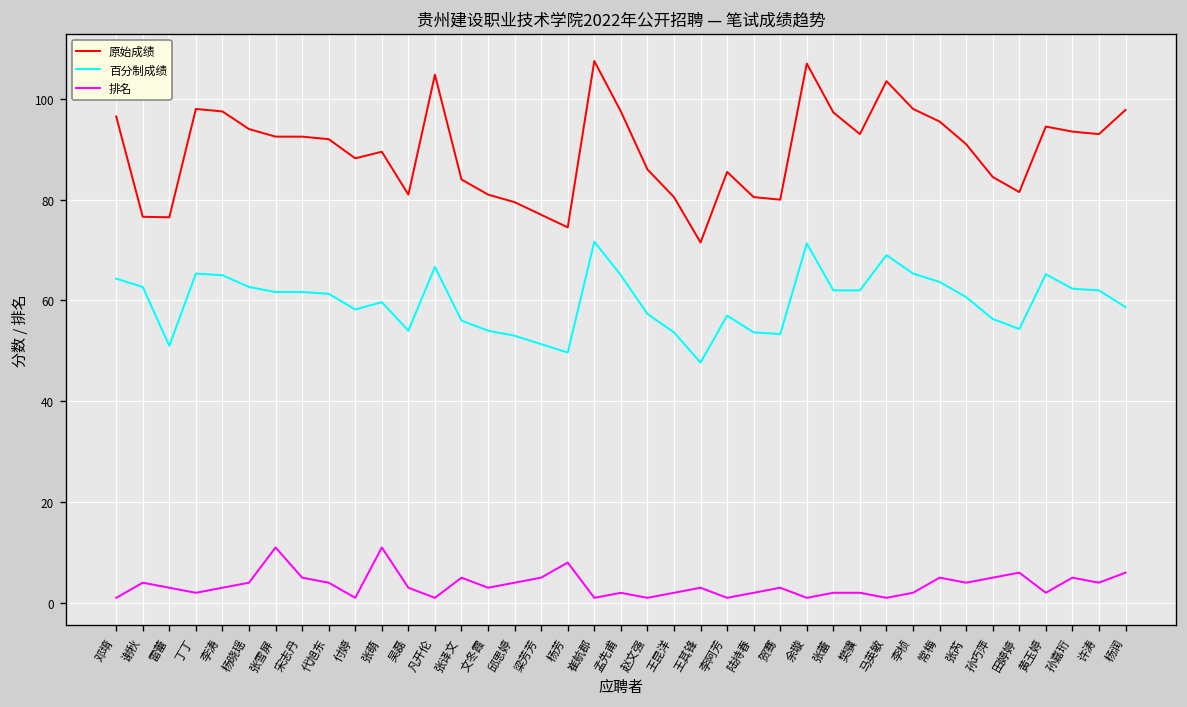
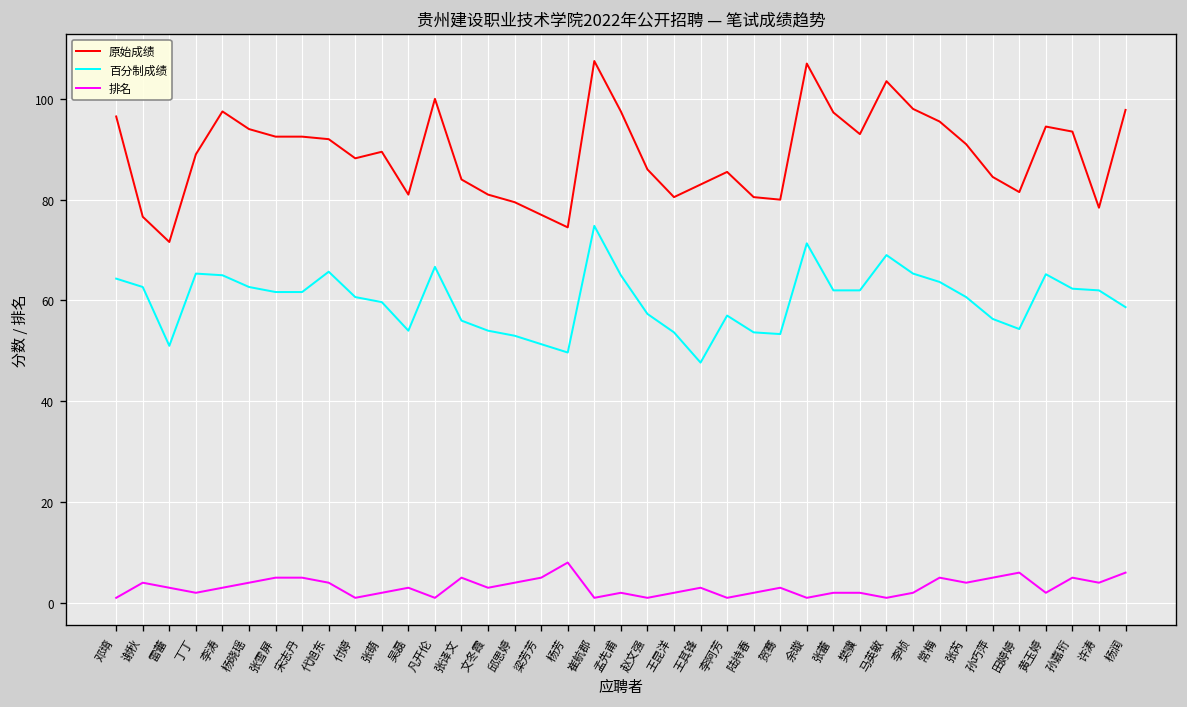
  {
    "原始成绩": {
      "邓堉": 97,
      "谢秋": 77,
-     "雷蕾": 77,
-     "丁丁": 98,
+     "雷蕾": 72,
+     "丁丁": 89,
      "李涛": 98,
      "杨晓瑶": 94,
      "张雪屏": 93,
      "宋志丹": 93,
      "代旭东": 92,
      "付婷": 88,
      "张萌": 90,
      "吴磊": 81,
-     "凡开伦": 105,
+     "凡开伦": 100,
      "张译文": 84,
      "文冬霞": 81,
      "邱思婷": 80,
      "梁芳芳": 77,
      "杨芳": 75,
      "崔航郡": 108,
      "孟先甫": 98,
      "赵文强": 86,
      "王昆洋": 81,
-     "王其锋": 72,
+     "王其锋": 83,
      "李阿芳": 86,
      "陆持春": 81,
      "贺骞": 80,
      "余璇": 107,
      "张蕾": 97,
      "樊骥": 93,
      "马英敏": 104,
      "李桢": 98,
      "常梅": 96,
      "张芮": 91,
      "孙巧萍": 85,
      "田婷婷": 82,
      "黄玉婷": 95,
      "孙嘉珩": 94,
-     "许涛": 93,
+     "许涛": 78,
      "杨润": 98
    },
    "百分制成绩": {
      "邓堉": 64,
      "谢秋": 63,
      "雷蕾": 51,
      "丁丁": 65,
      "李涛": 65,
      "杨晓瑶": 63,
      "张雪屏": 62,
      "宋志丹": 62,
-     "代旭东": 61,
-     "付婷": 58,
+     "代旭东": 66,
+     "付婷": 61,
      "张萌": 60,
      "吴磊": 54,
      "凡开伦": 67,
      "张译文": 56,
      "文冬霞": 54,
      "邱思婷": 53,
      "梁芳芳": 51,
      "杨芳": 50,
-     "崔航郡": 72,
+     "崔航郡": 75,
      "孟先甫": 65,
      "赵文强": 57,
      "王昆洋": 54,
      "王其锋": 48,
      "李阿芳": 57,
      "陆持春": 54,
      "贺骞": 53,
      "余璇": 71,
      "张蕾": 62,
      "樊骥": 62,
      "马英敏": 69,
      "李桢": 65,
      "常梅": 64,
      "张芮": 61,
      "孙巧萍": 56,
      "田婷婷": 54,
      "黄玉婷": 65,
      "孙嘉珩": 62,
      "许涛": 62,
      "杨润": 59
    },
    "排名": {
      "邓堉": 1,
      "谢秋": 4,
      "雷蕾": 3,
      "丁丁": 2,
      "李涛": 3,
      "杨晓瑶": 4,
-     "张雪屏": 11,
+     "张雪屏": 5,
      "宋志丹": 5,
      "代旭东": 4,
      "付婷": 1,
-     "张萌": 11,
+     "张萌": 2,
      "吴磊": 3,
      "凡开伦": 1,
      "张译文": 5,
      "文冬霞": 3,
      "邱思婷": 4,
      "梁芳芳": 5,
      "杨芳": 8,
      "崔航郡": 1,
      "孟先甫": 2,
      "赵文强": 1,
      "王昆洋": 2,
      "王其锋": 3,
      "李阿芳": 1,
      "陆持春": 2,
      "贺骞": 3,
      "余璇": 1,
      "张蕾": 2,
      "樊骥": 2,
      "马英敏": 1,
      "李桢": 2,
      "常梅": 5,
      "张芮": 4,
      "孙巧萍": 5,
      "田婷婷": 6,
      "黄玉婷": 2,
      "孙嘉珩": 5,
      "许涛": 4,
      "杨润": 6
    }
  }
